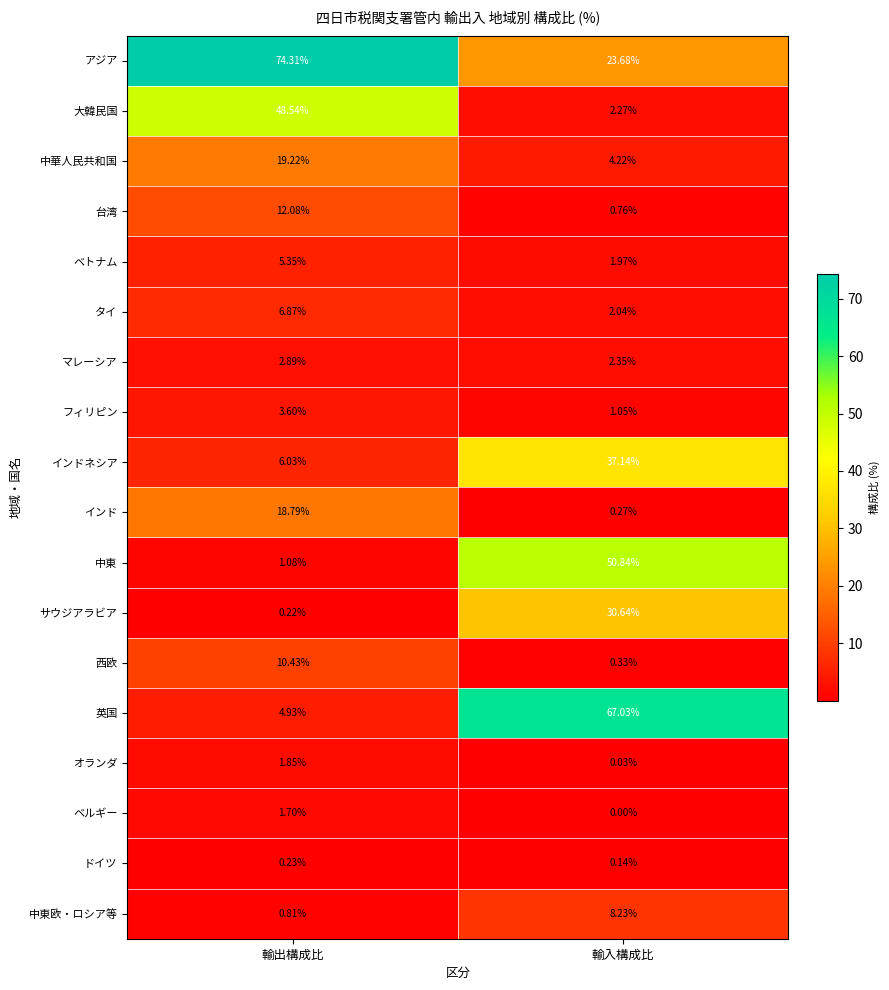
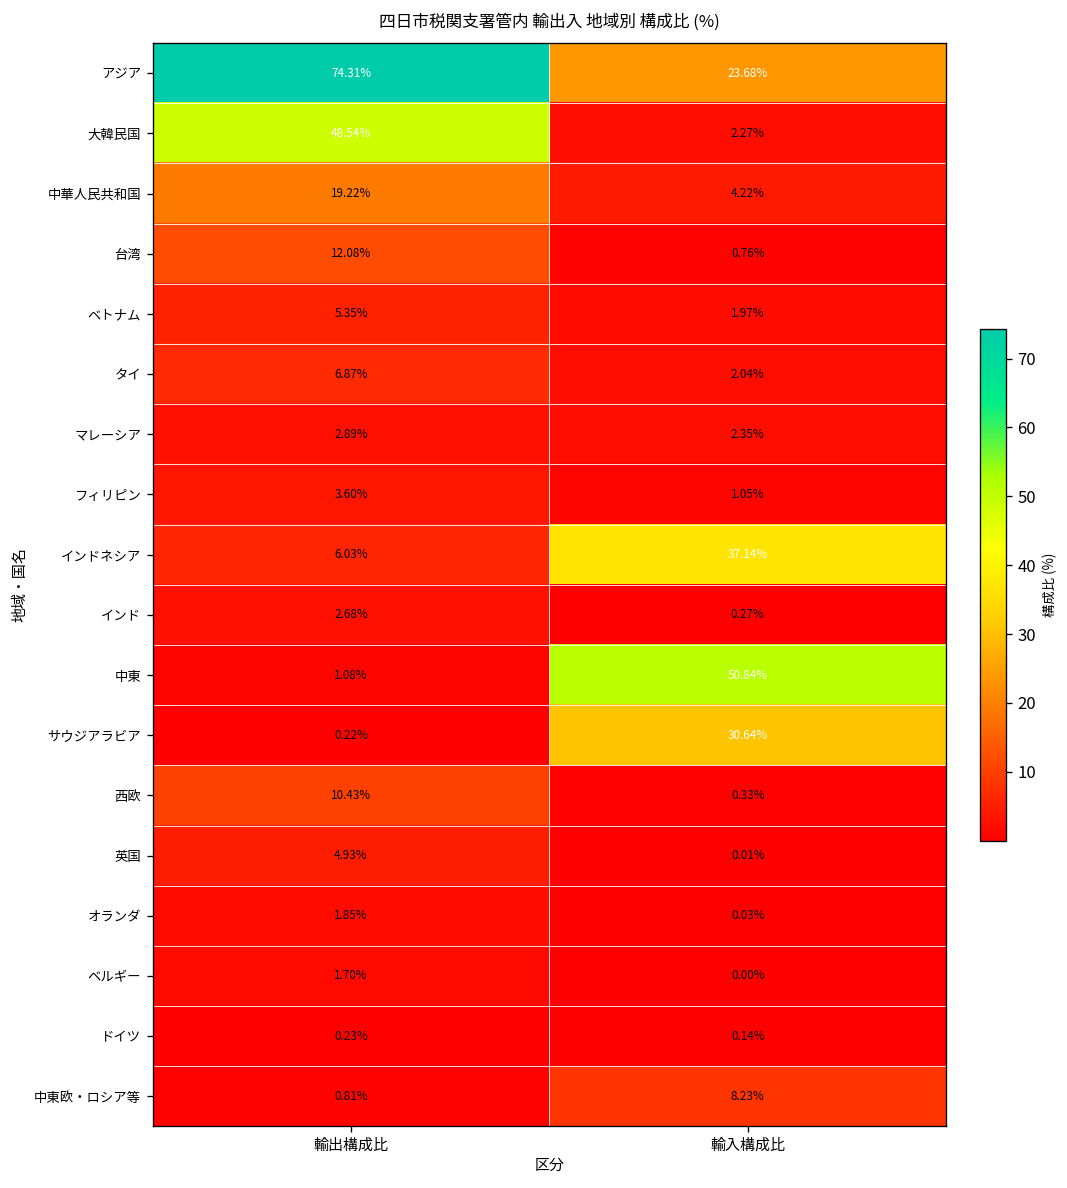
  {
    "アジア": {
      "輸出構成比": "74.31%",
      "輸入構成比": "23.68%"
    },
    "大韓民国": {
      "輸出構成比": "48.54%",
      "輸入構成比": "2.27%"
    },
    "中華人民共和国": {
      "輸出構成比": "19.22%",
      "輸入構成比": "4.22%"
    },
    "台湾": {
      "輸出構成比": "12.08%",
      "輸入構成比": "0.76%"
    },
    "ベトナム": {
      "輸出構成比": "5.35%",
      "輸入構成比": "1.97%"
    },
    "タイ": {
      "輸出構成比": "6.87%",
      "輸入構成比": "2.04%"
    },
    "マレーシア": {
      "輸出構成比": "2.89%",
      "輸入構成比": "2.35%"
    },
    "フィリピン": {
      "輸出構成比": "3.60%",
      "輸入構成比": "1.05%"
    },
    "インドネシア": {
      "輸出構成比": "6.03%",
      "輸入構成比": "37.14%"
    },
    "インド": {
-     "輸出構成比": "18.79%",
+     "輸出構成比": "2.68%",
      "輸入構成比": "0.27%"
    },
    "中東": {
      "輸出構成比": "1.08%",
      "輸入構成比": "50.84%"
    },
    "サウジアラビア": {
      "輸出構成比": "0.22%",
      "輸入構成比": "30.64%"
    },
    "西欧": {
      "輸出構成比": "10.43%",
      "輸入構成比": "0.33%"
    },
    "英国": {
      "輸出構成比": "4.93%",
-     "輸入構成比": "67.03%"
+     "輸入構成比": "0.01%"
    },
    "オランダ": {
      "輸出構成比": "1.85%",
      "輸入構成比": "0.03%"
    },
    "ベルギー": {
      "輸出構成比": "1.70%",
      "輸入構成比": "0.00%"
    },
    "ドイツ": {
      "輸出構成比": "0.23%",
      "輸入構成比": "0.14%"
    },
    "中東欧・ロシア等": {
      "輸出構成比": "0.81%",
      "輸入構成比": "8.23%"
    }
  }
